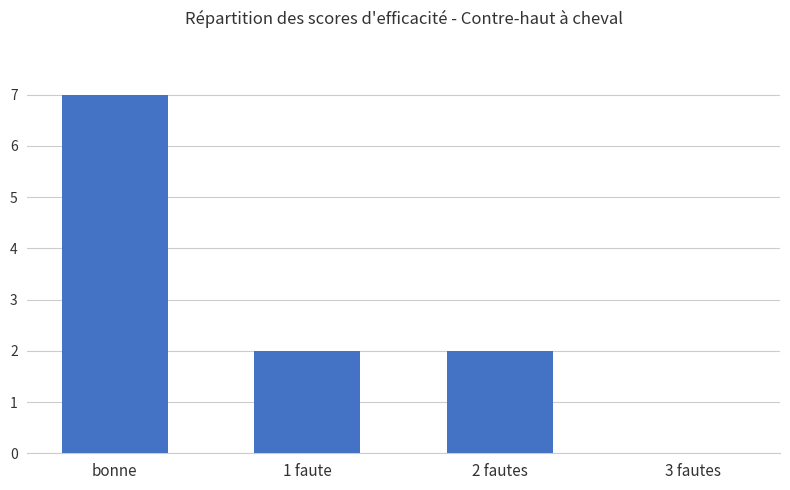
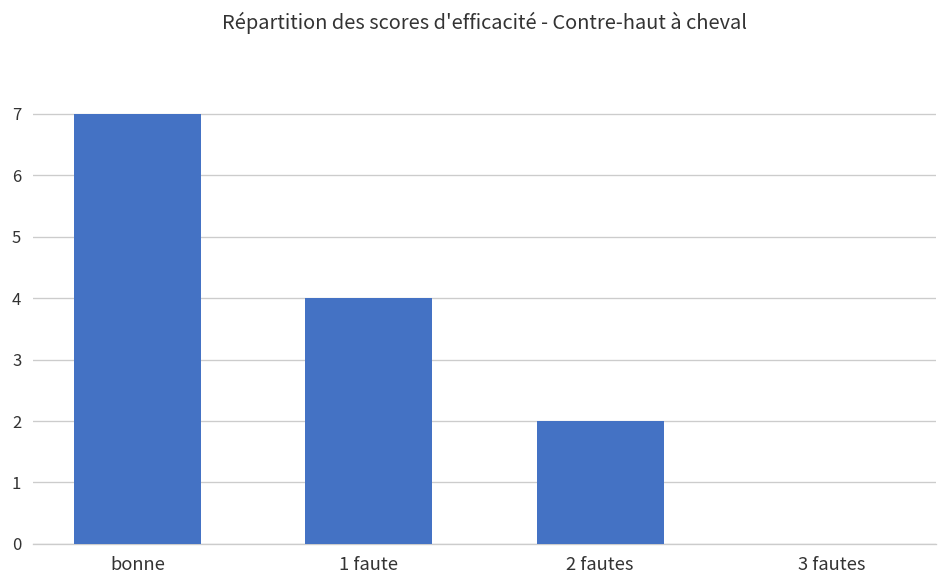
  {
    "bonne": 7,
-   "1 faute": 2,
+   "1 faute": 4,
    "2 fautes": 2,
    "3 fautes": 0
  }
